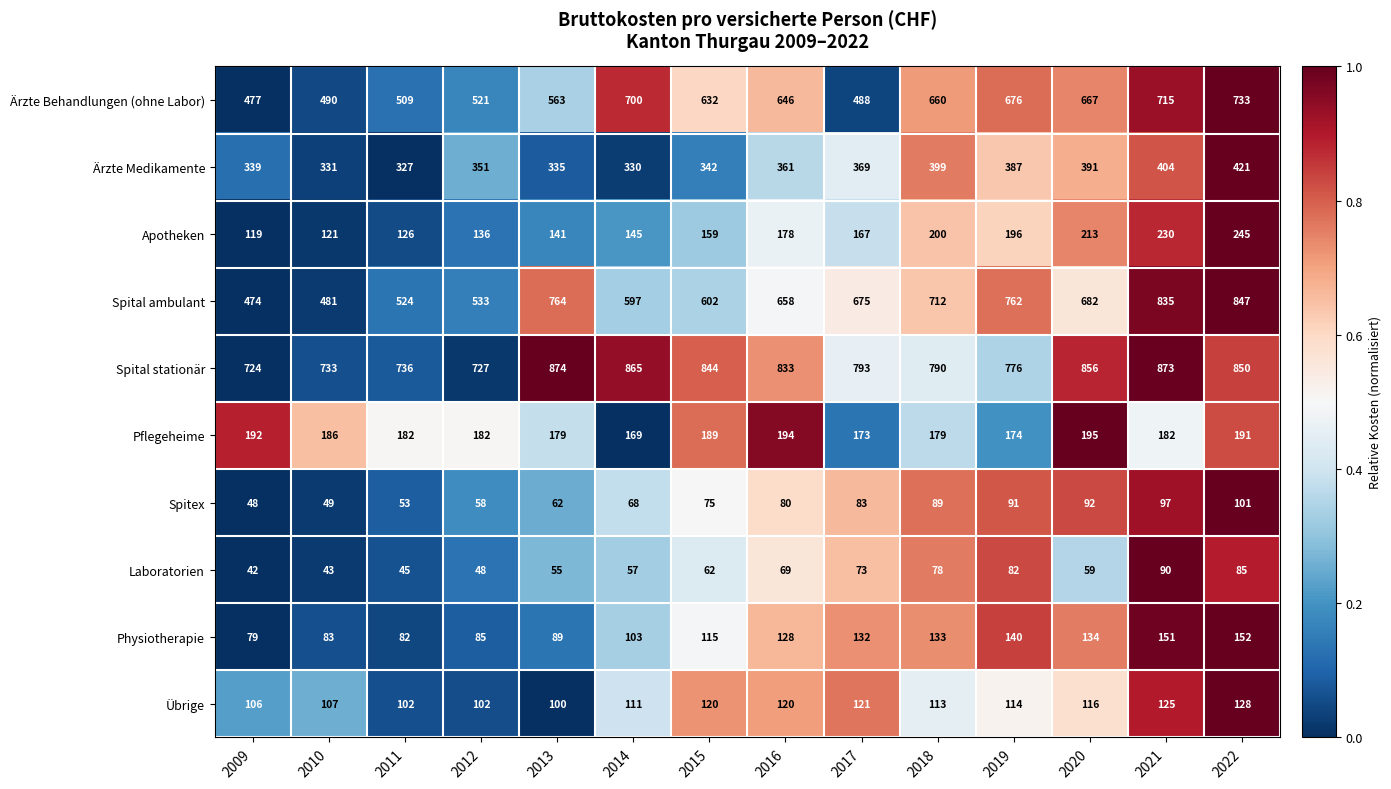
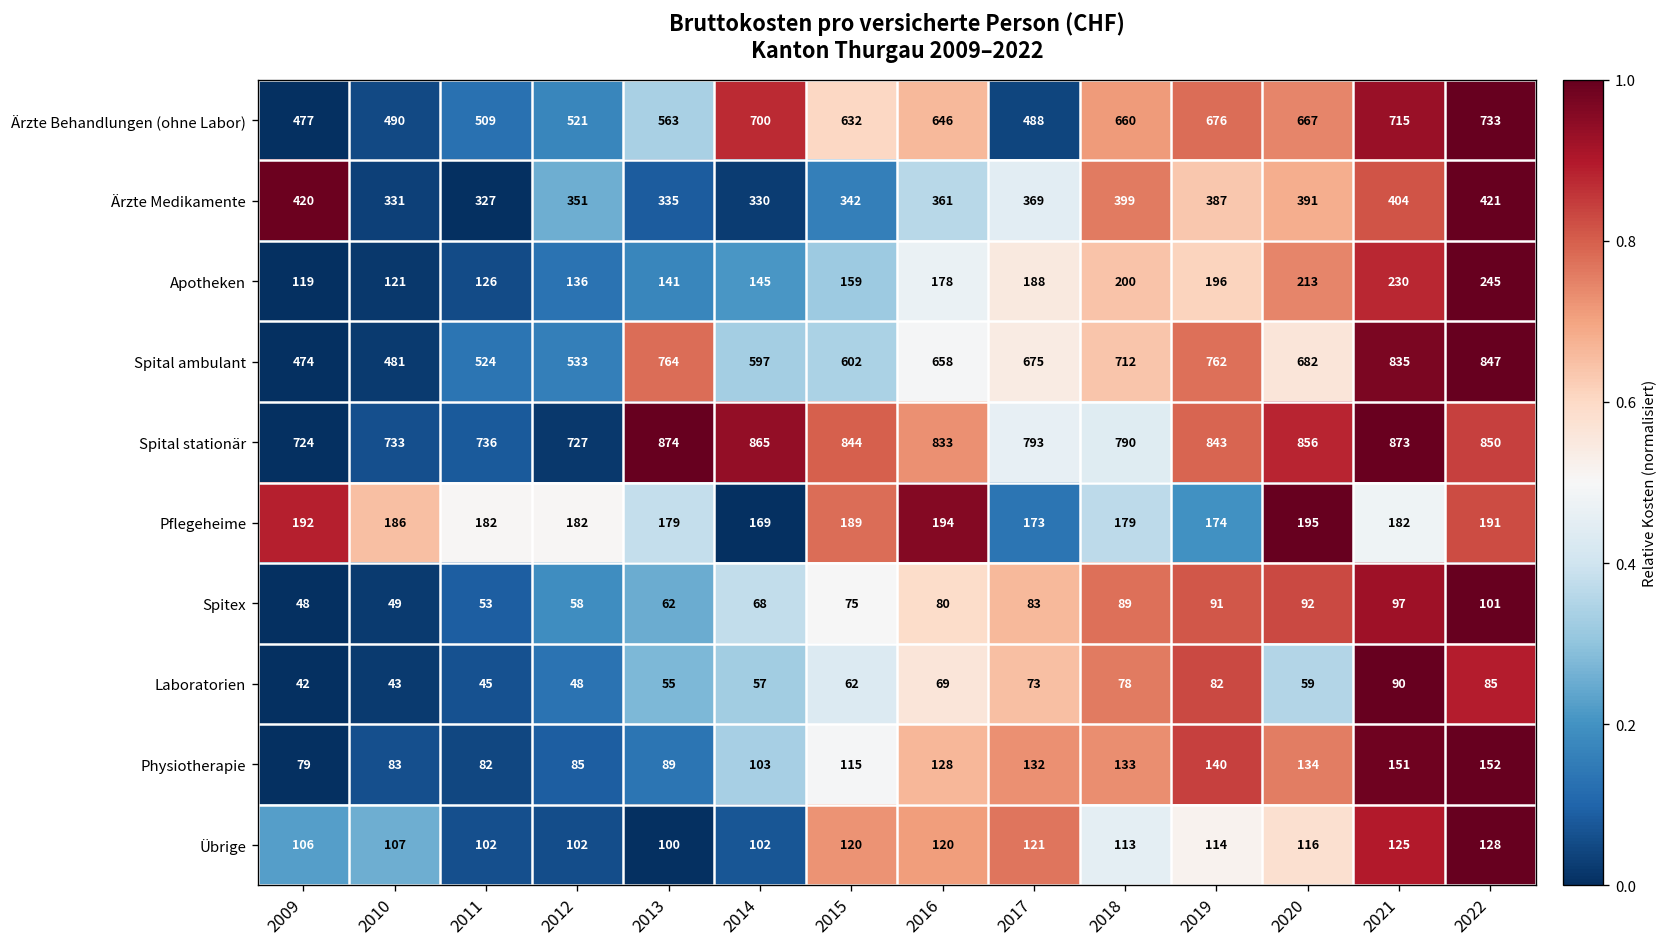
  {
    "Ärzte Behandlungen (ohne Labor)": {
      "2009": 477,
      "2010": 490,
      "2011": 509,
      "2012": 521,
      "2013": 563,
      "2014": 700,
      "2015": 632,
      "2016": 646,
      "2017": 488,
      "2018": 660,
      "2019": 676,
      "2020": 667,
      "2021": 715,
      "2022": 733
    },
    "Ärzte Medikamente": {
-     "2009": 339,
+     "2009": 420,
      "2010": 331,
      "2011": 327,
      "2012": 351,
      "2013": 335,
      "2014": 330,
      "2015": 342,
      "2016": 361,
      "2017": 369,
      "2018": 399,
      "2019": 387,
      "2020": 391,
      "2021": 404,
      "2022": 421
    },
    "Apotheken": {
      "2009": 119,
      "2010": 121,
      "2011": 126,
      "2012": 136,
      "2013": 141,
      "2014": 145,
      "2015": 159,
      "2016": 178,
-     "2017": 167,
+     "2017": 188,
      "2018": 200,
      "2019": 196,
      "2020": 213,
      "2021": 230,
      "2022": 245
    },
    "Spital ambulant": {
      "2009": 474,
      "2010": 481,
      "2011": 524,
      "2012": 533,
      "2013": 764,
      "2014": 597,
      "2015": 602,
      "2016": 658,
      "2017": 675,
      "2018": 712,
      "2019": 762,
      "2020": 682,
      "2021": 835,
      "2022": 847
    },
    "Spital stationär": {
      "2009": 724,
      "2010": 733,
      "2011": 736,
      "2012": 727,
      "2013": 874,
      "2014": 865,
      "2015": 844,
      "2016": 833,
      "2017": 793,
      "2018": 790,
-     "2019": 776,
+     "2019": 843,
      "2020": 856,
      "2021": 873,
      "2022": 850
    },
    "Pflegeheime": {
      "2009": 192,
      "2010": 186,
      "2011": 182,
      "2012": 182,
      "2013": 179,
      "2014": 169,
      "2015": 189,
      "2016": 194,
      "2017": 173,
      "2018": 179,
      "2019": 174,
      "2020": 195,
      "2021": 182,
      "2022": 191
    },
    "Spitex": {
      "2009": 48,
      "2010": 49,
      "2011": 53,
      "2012": 58,
      "2013": 62,
      "2014": 68,
      "2015": 75,
      "2016": 80,
      "2017": 83,
      "2018": 89,
      "2019": 91,
      "2020": 92,
      "2021": 97,
      "2022": 101
    },
    "Laboratorien": {
      "2009": 42,
      "2010": 43,
      "2011": 45,
      "2012": 48,
      "2013": 55,
      "2014": 57,
      "2015": 62,
      "2016": 69,
      "2017": 73,
      "2018": 78,
      "2019": 82,
      "2020": 59,
      "2021": 90,
      "2022": 85
    },
    "Physiotherapie": {
      "2009": 79,
      "2010": 83,
      "2011": 82,
      "2012": 85,
      "2013": 89,
      "2014": 103,
      "2015": 115,
      "2016": 128,
      "2017": 132,
      "2018": 133,
      "2019": 140,
      "2020": 134,
      "2021": 151,
      "2022": 152
    },
    "Übrige": {
      "2009": 106,
      "2010": 107,
      "2011": 102,
      "2012": 102,
      "2013": 100,
-     "2014": 111,
+     "2014": 102,
      "2015": 120,
      "2016": 120,
      "2017": 121,
      "2018": 113,
      "2019": 114,
      "2020": 116,
      "2021": 125,
      "2022": 128
    }
  }
